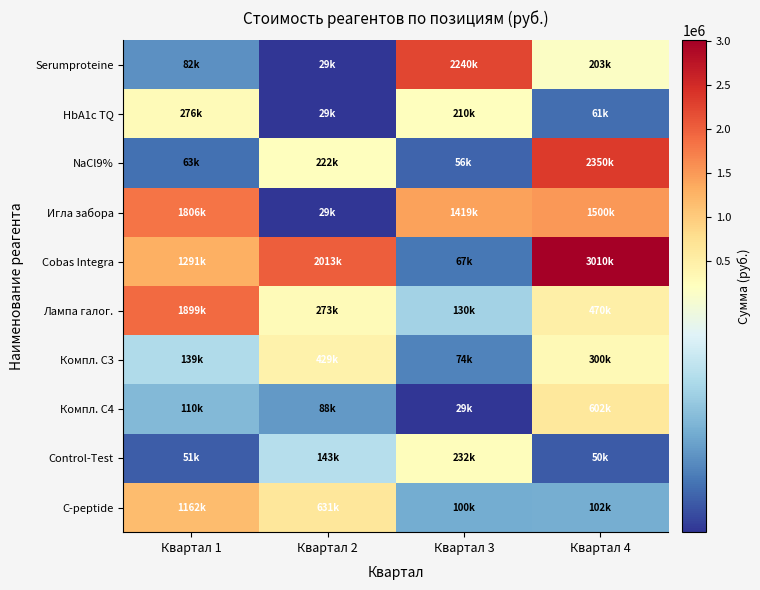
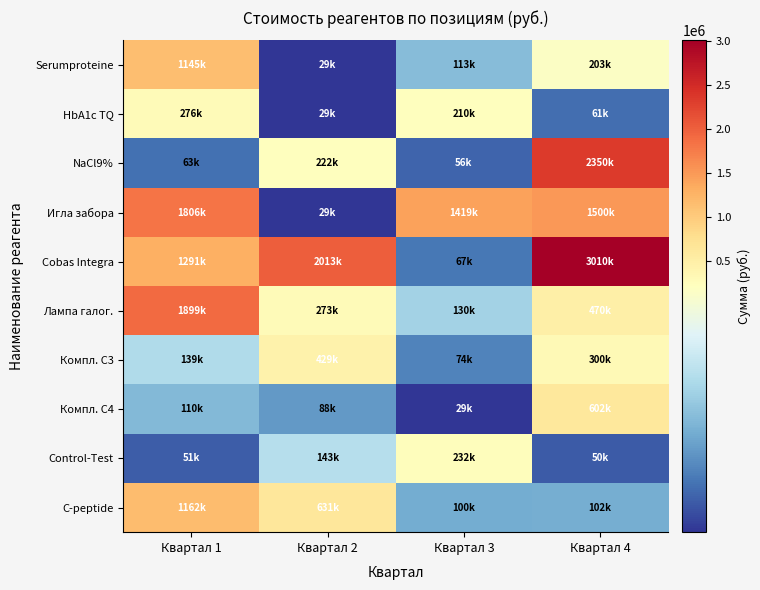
  {
    "Serumproteine": {
-     "Квартал 1": "82k",
+     "Квартал 1": "1145k",
      "Квартал 2": "29k",
-     "Квартал 3": "2240k",
+     "Квартал 3": "113k",
      "Квартал 4": "203k"
    },
    "HbA1c TQ": {
      "Квартал 1": "276k",
      "Квартал 2": "29k",
      "Квартал 3": "210k",
      "Квартал 4": "61k"
    },
    "NaCl9%": {
      "Квартал 1": "63k",
      "Квартал 2": "222k",
      "Квартал 3": "56k",
      "Квартал 4": "2350k"
    },
    "Игла забора": {
      "Квартал 1": "1806k",
      "Квартал 2": "29k",
      "Квартал 3": "1419k",
      "Квартал 4": "1500k"
    },
    "Cobas Integra": {
      "Квартал 1": "1291k",
      "Квартал 2": "2013k",
      "Квартал 3": "67k",
      "Квартал 4": "3010k"
    },
    "Лампа галог.": {
      "Квартал 1": "1899k",
      "Квартал 2": "273k",
      "Квартал 3": "130k",
      "Квартал 4": "470k"
    },
    "Компл. С3": {
      "Квартал 1": "139k",
      "Квартал 2": "429k",
      "Квартал 3": "74k",
      "Квартал 4": "300k"
    },
    "Компл. С4": {
      "Квартал 1": "110k",
      "Квартал 2": "88k",
      "Квартал 3": "29k",
      "Квартал 4": "602k"
    },
    "Control-Test": {
      "Квартал 1": "51k",
      "Квартал 2": "143k",
      "Квартал 3": "232k",
      "Квартал 4": "50k"
    },
    "C-peptide": {
      "Квартал 1": "1162k",
      "Квартал 2": "631k",
      "Квартал 3": "100k",
      "Квартал 4": "102k"
    }
  }
